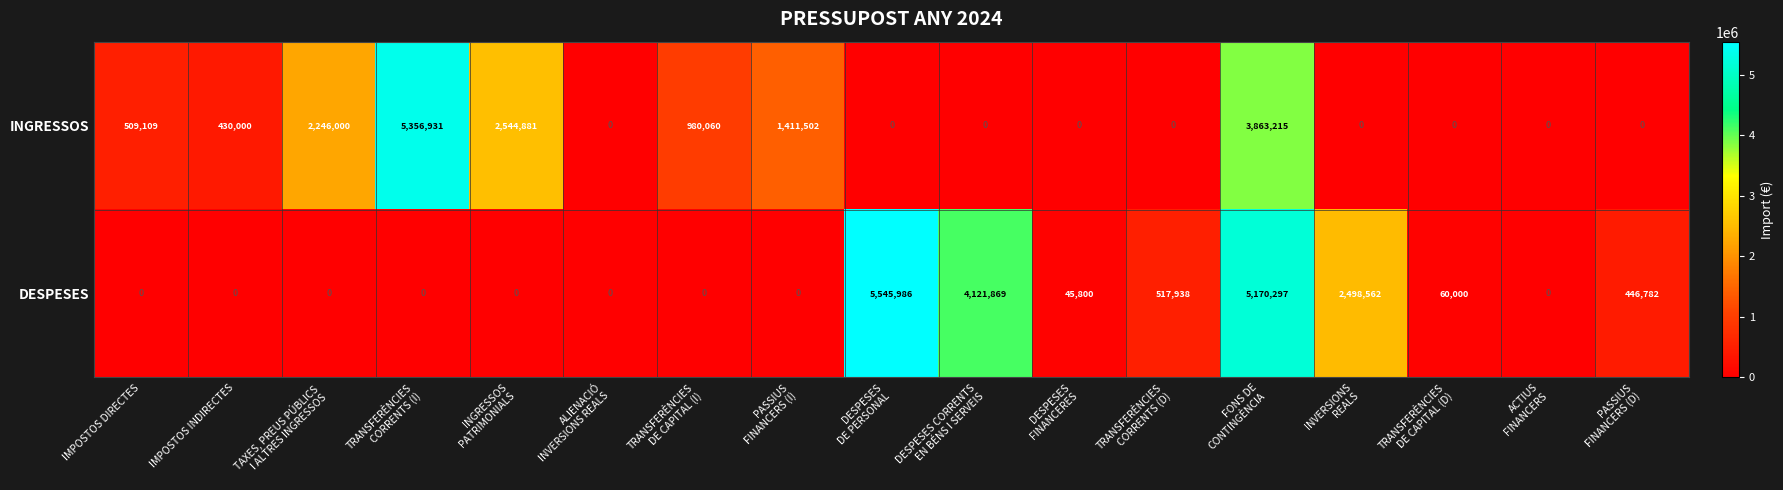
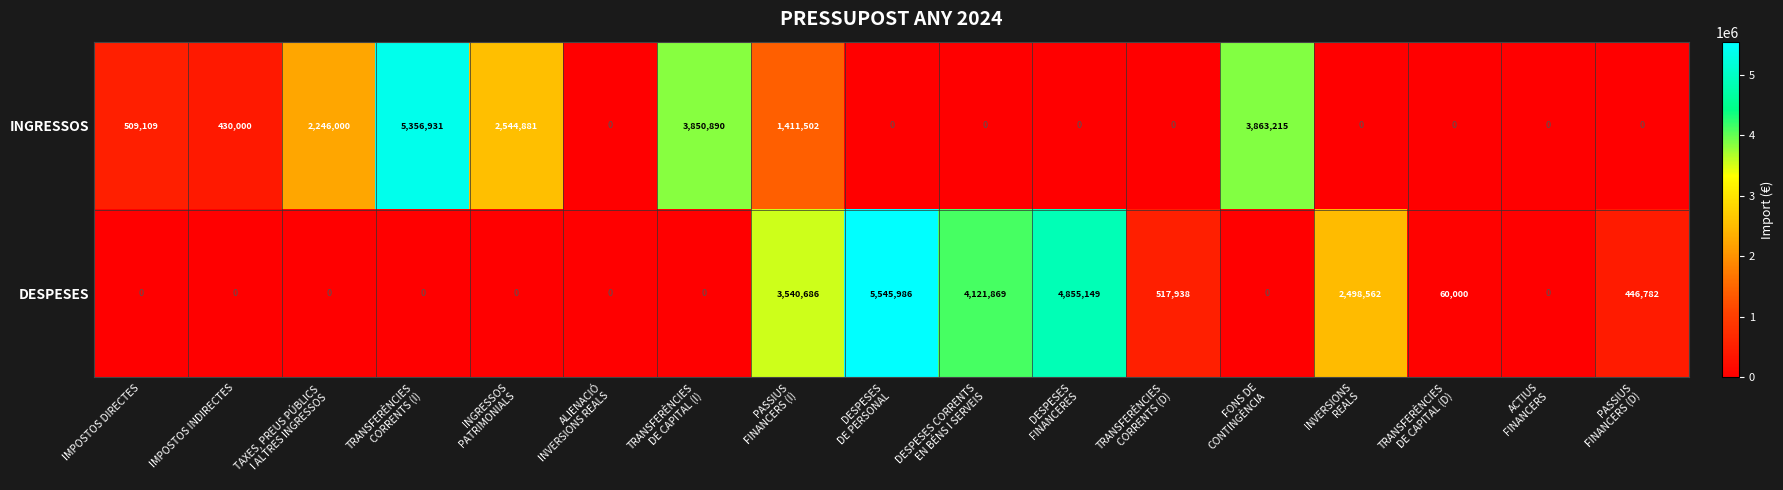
  {
    "INGRESSOS": {
      "IMPOSTOS DIRECTES": "509,109",
      "IMPOSTOS INDIRECTES": "430,000",
      "TAXES, PREUS PÚBLICS I ALTRES INGRESSOS": "2,246,000",
      "TRANSFERÈNCIES CORRENTS (I)": "5,356,931",
      "INGRESSOS PATRIMONIALS": "2,544,881",
      "ALIENACIÓ INVERSIONS REALS": "0",
-     "TRANSFERÈNCIES DE CAPITAL (I)": "980,060",
+     "TRANSFERÈNCIES DE CAPITAL (I)": "3,850,890",
      "PASSIUS FINANCERS (I)": "1,411,502",
      "DESPESES DE PERSONAL": "0",
      "DESPESES CORRENTS EN BÉNS I SERVEIS": "0",
      "DESPESES FINANCERES": "0",
      "TRANSFERÈNCIES CORRENTS (D)": "0",
      "FONS DE CONTINGÈNCIA": "3,863,215",
      "INVERSIONS REALS": "0",
      "TRANSFERÈNCIES DE CAPITAL (D)": "0",
      "ACTIUS FINANCERS": "0",
      "PASSIUS FINANCERS (D)": "0"
    },
    "DESPESES": {
      "IMPOSTOS DIRECTES": "0",
      "IMPOSTOS INDIRECTES": "0",
      "TAXES, PREUS PÚBLICS I ALTRES INGRESSOS": "0",
      "TRANSFERÈNCIES CORRENTS (I)": "0",
      "INGRESSOS PATRIMONIALS": "0",
      "ALIENACIÓ INVERSIONS REALS": "0",
      "TRANSFERÈNCIES DE CAPITAL (I)": "0",
-     "PASSIUS FINANCERS (I)": "0",
+     "PASSIUS FINANCERS (I)": "3,540,686",
      "DESPESES DE PERSONAL": "5,545,986",
      "DESPESES CORRENTS EN BÉNS I SERVEIS": "4,121,869",
-     "DESPESES FINANCERES": "45,800",
+     "DESPESES FINANCERES": "4,855,149",
      "TRANSFERÈNCIES CORRENTS (D)": "517,938",
-     "FONS DE CONTINGÈNCIA": "5,170,297",
+     "FONS DE CONTINGÈNCIA": "0",
      "INVERSIONS REALS": "2,498,562",
      "TRANSFERÈNCIES DE CAPITAL (D)": "60,000",
      "ACTIUS FINANCERS": "0",
      "PASSIUS FINANCERS (D)": "446,782"
    }
  }
